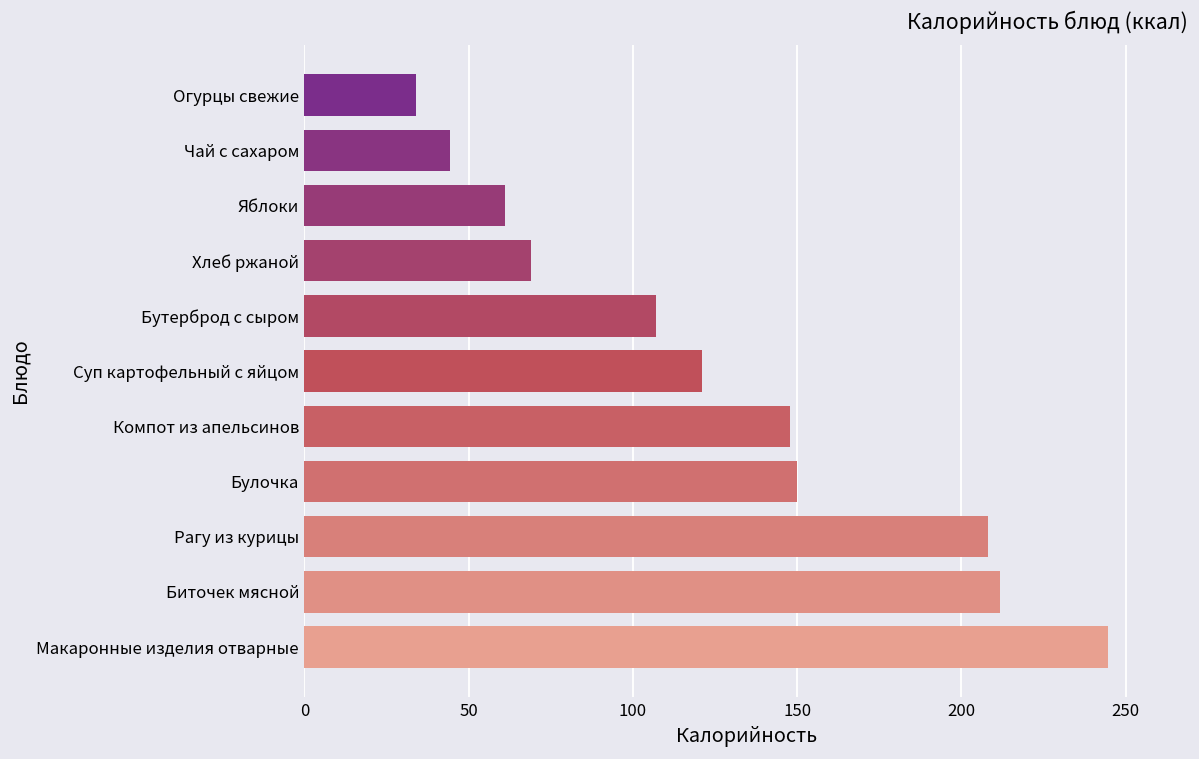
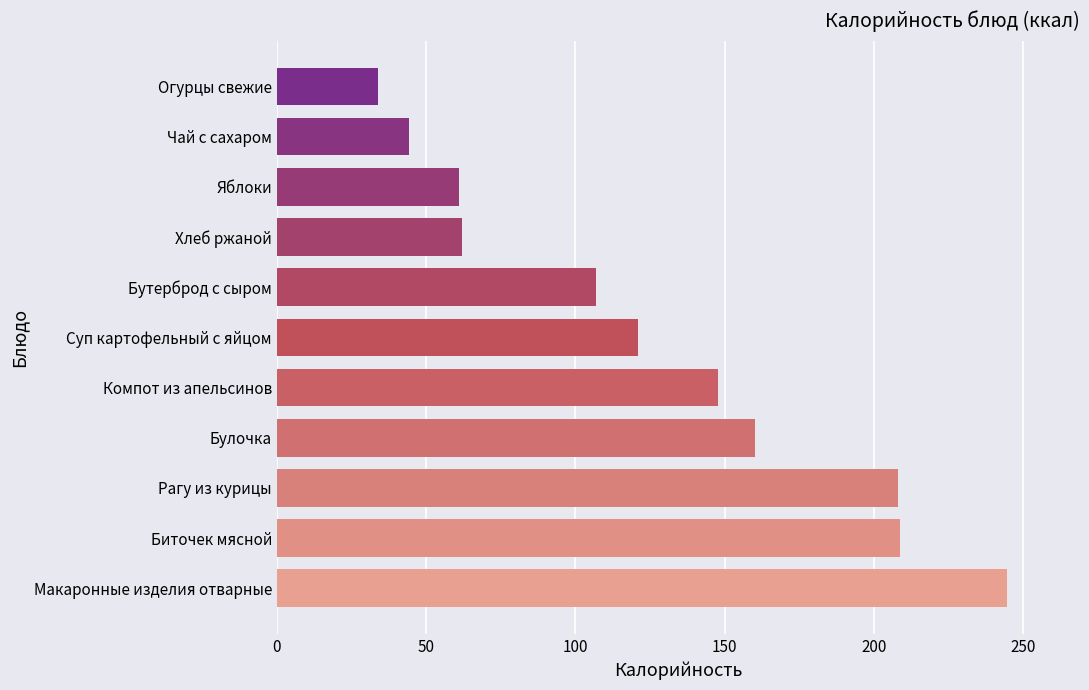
  {
    "Огурцы свежие": 34,
    "Чай с сахаром": 44,
    "Яблоки": 61,
-   "Хлеб ржаной": 69,
+   "Хлеб ржаной": 62,
    "Бутерброд с сыром": 107,
    "Суп картофельный с яйцом": 121,
    "Компот из апельсинов": 148,
-   "Булочка": 150,
+   "Булочка": 160,
    "Рагу из курицы": 208,
-   "Биточек мясной": 212,
+   "Биточек мясной": 209,
    "Макаронные изделия отварные": 245
  }
